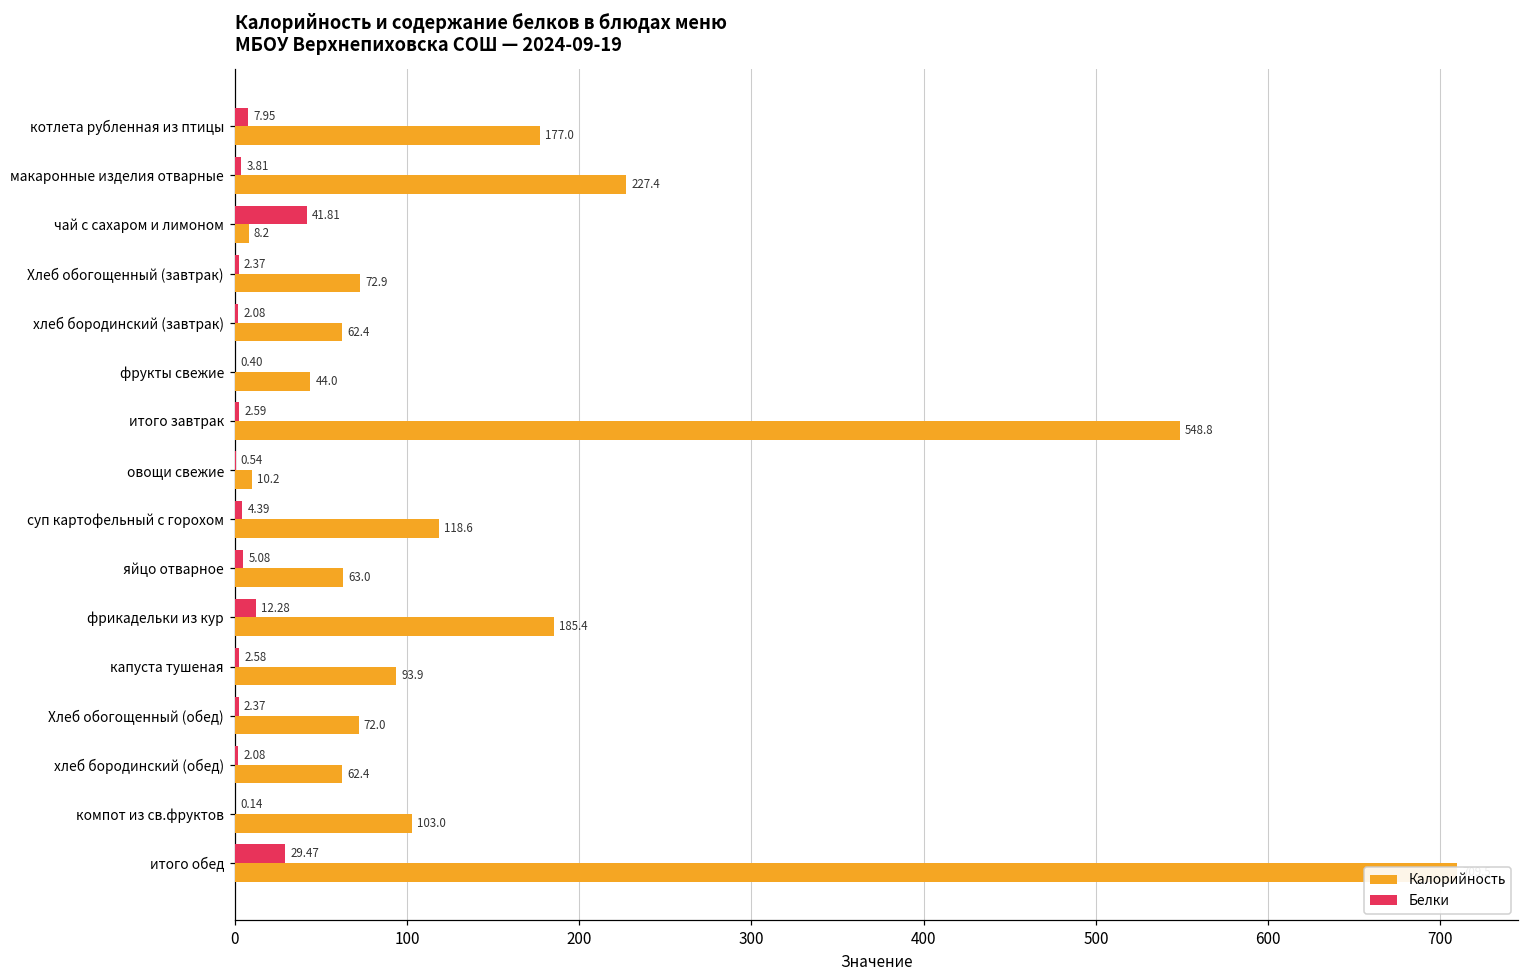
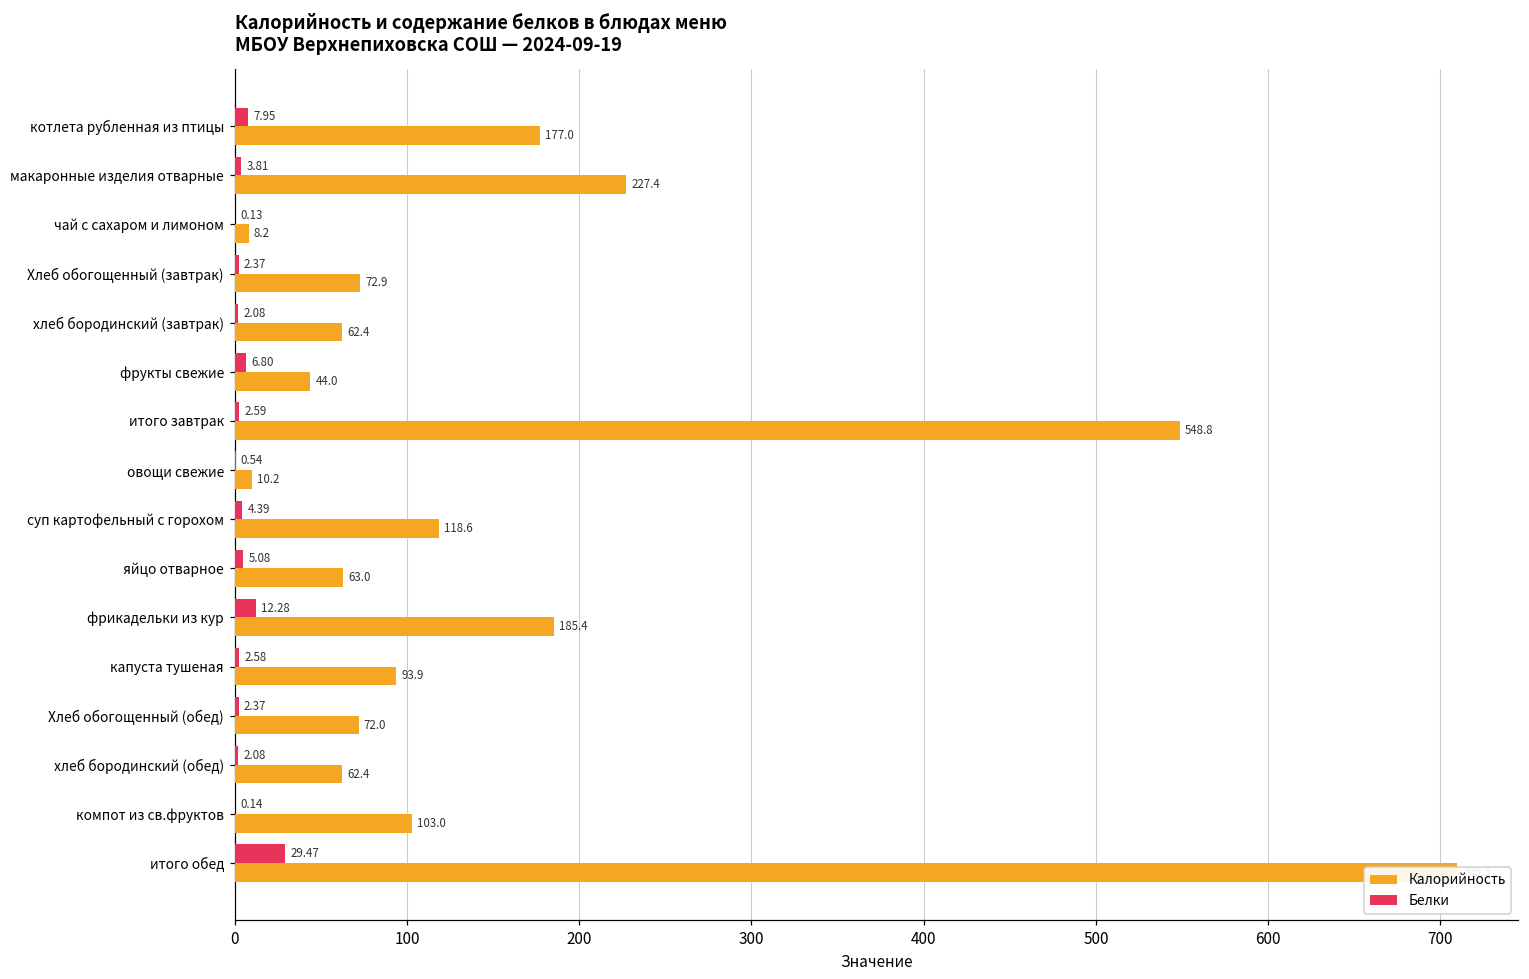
  {
    "Калорийность": {
      "котлета рубленная из птицы": 177.0,
      "макаронные изделия отварные": 227.4,
      "чай с сахаром и лимоном": 8.2,
      "Хлеб обогощенный (завтрак)": 72.9,
      "хлеб бородинский (завтрак)": 62.4,
      "фрукты свежие": 44.0,
      "итого завтрак": 548.8,
      "овощи свежие": 10.2,
      "суп картофельный с горохом": 118.6,
      "яйцо отварное": 63.0,
      "фрикадельки из кур": 185.4,
      "капуста тушеная": 93.9,
      "Хлеб обогощенный (обед)": 72.0,
      "хлеб бородинский (обед)": 62.4,
      "компот из св.фруктов": 103.0
    },
    "Белки": {
      "котлета рубленная из птицы": 7.95,
      "макаронные изделия отварные": 3.81,
-     "чай с сахаром и лимоном": 41.81,
+     "чай с сахаром и лимоном": 0.13,
      "Хлеб обогощенный (завтрак)": 2.37,
      "хлеб бородинский (завтрак)": 2.08,
-     "фрукты свежие": 0.40,
+     "фрукты свежие": 6.80,
      "итого завтрак": 2.59,
      "овощи свежие": 0.54,
      "суп картофельный с горохом": 4.39,
      "яйцо отварное": 5.08,
      "фрикадельки из кур": 12.28,
      "капуста тушеная": 2.58,
      "Хлеб обогощенный (обед)": 2.37,
      "хлеб бородинский (обед)": 2.08,
      "компот из св.фруктов": 0.14,
      "итого обед": 29.47
    }
  }
